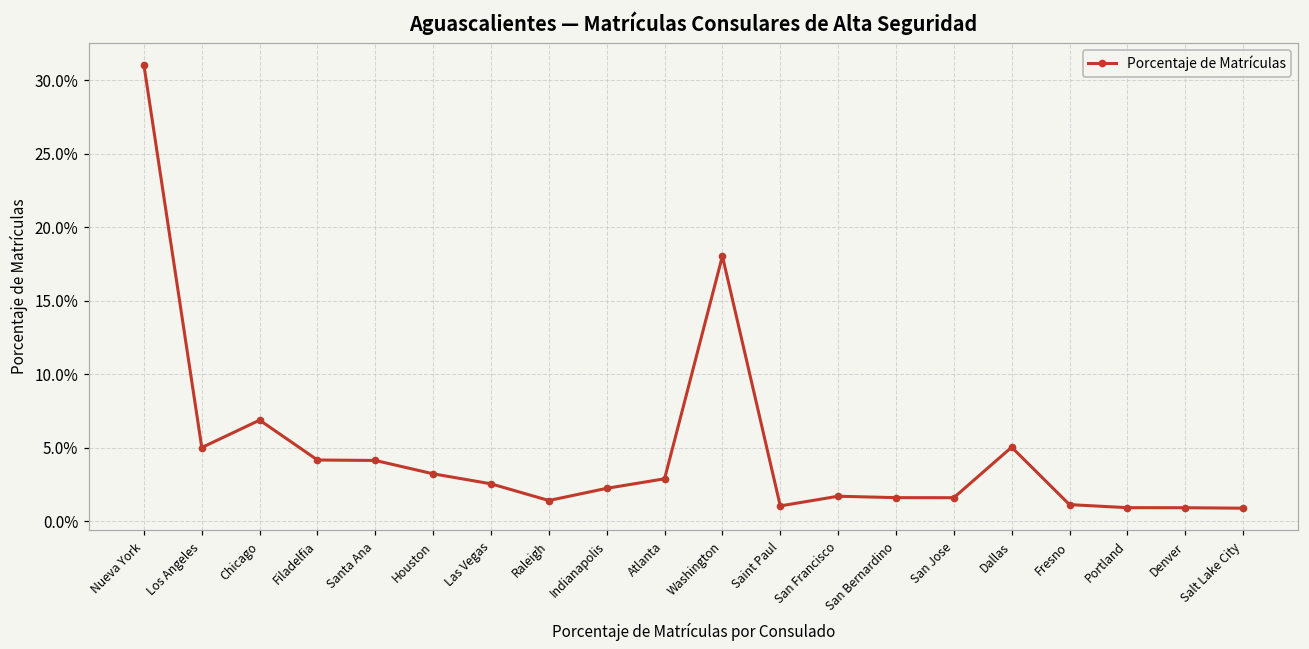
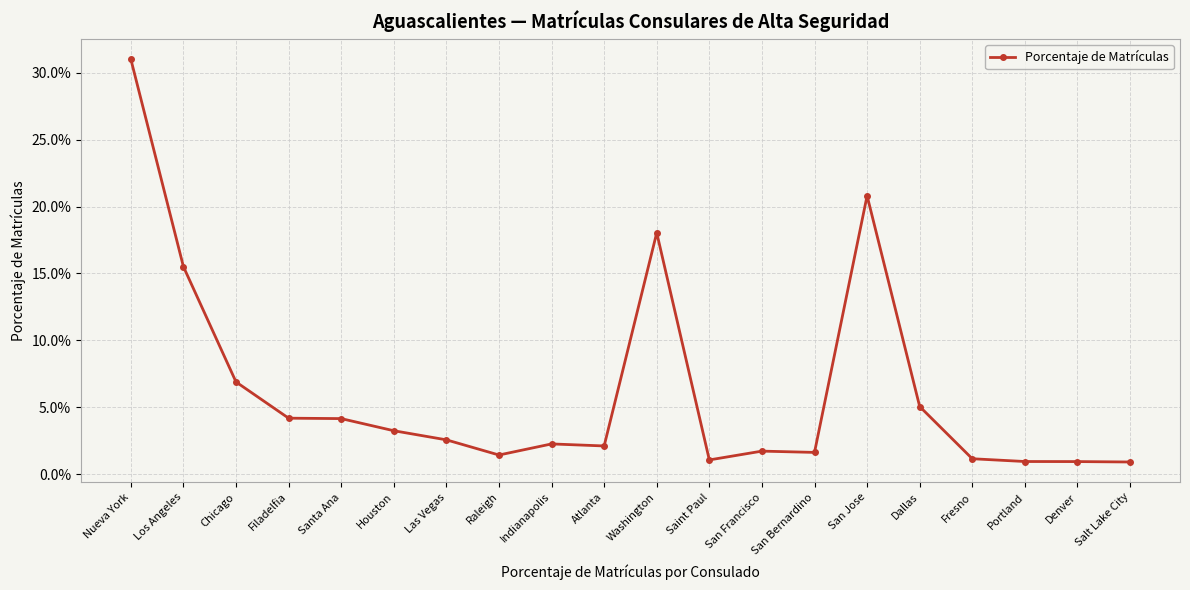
  {
    "Nueva York": "31.0%",
-   "Los Angeles": "5.0%",
+   "Los Angeles": "15.5%",
    "Chicago": "6.9%",
    "Filadelfia": "4.2%",
    "Santa Ana": "4.1%",
    "Houston": "3.2%",
    "Las Vegas": "2.6%",
    "Raleigh": "1.4%",
    "Indianapolis": "2.2%",
-   "Atlanta": "2.9%",
+   "Atlanta": "2.1%",
    "Washington": "18.0%",
    "Saint Paul": "1.1%",
    "San Francisco": "1.7%",
    "San Bernardino": "1.6%",
-   "San Jose": "1.6%",
+   "San Jose": "20.8%",
    "Dallas": "5.0%",
    "Fresno": "1.1%",
    "Portland": "0.9%",
    "Denver": "0.9%",
    "Salt Lake City": "0.9%"
  }
